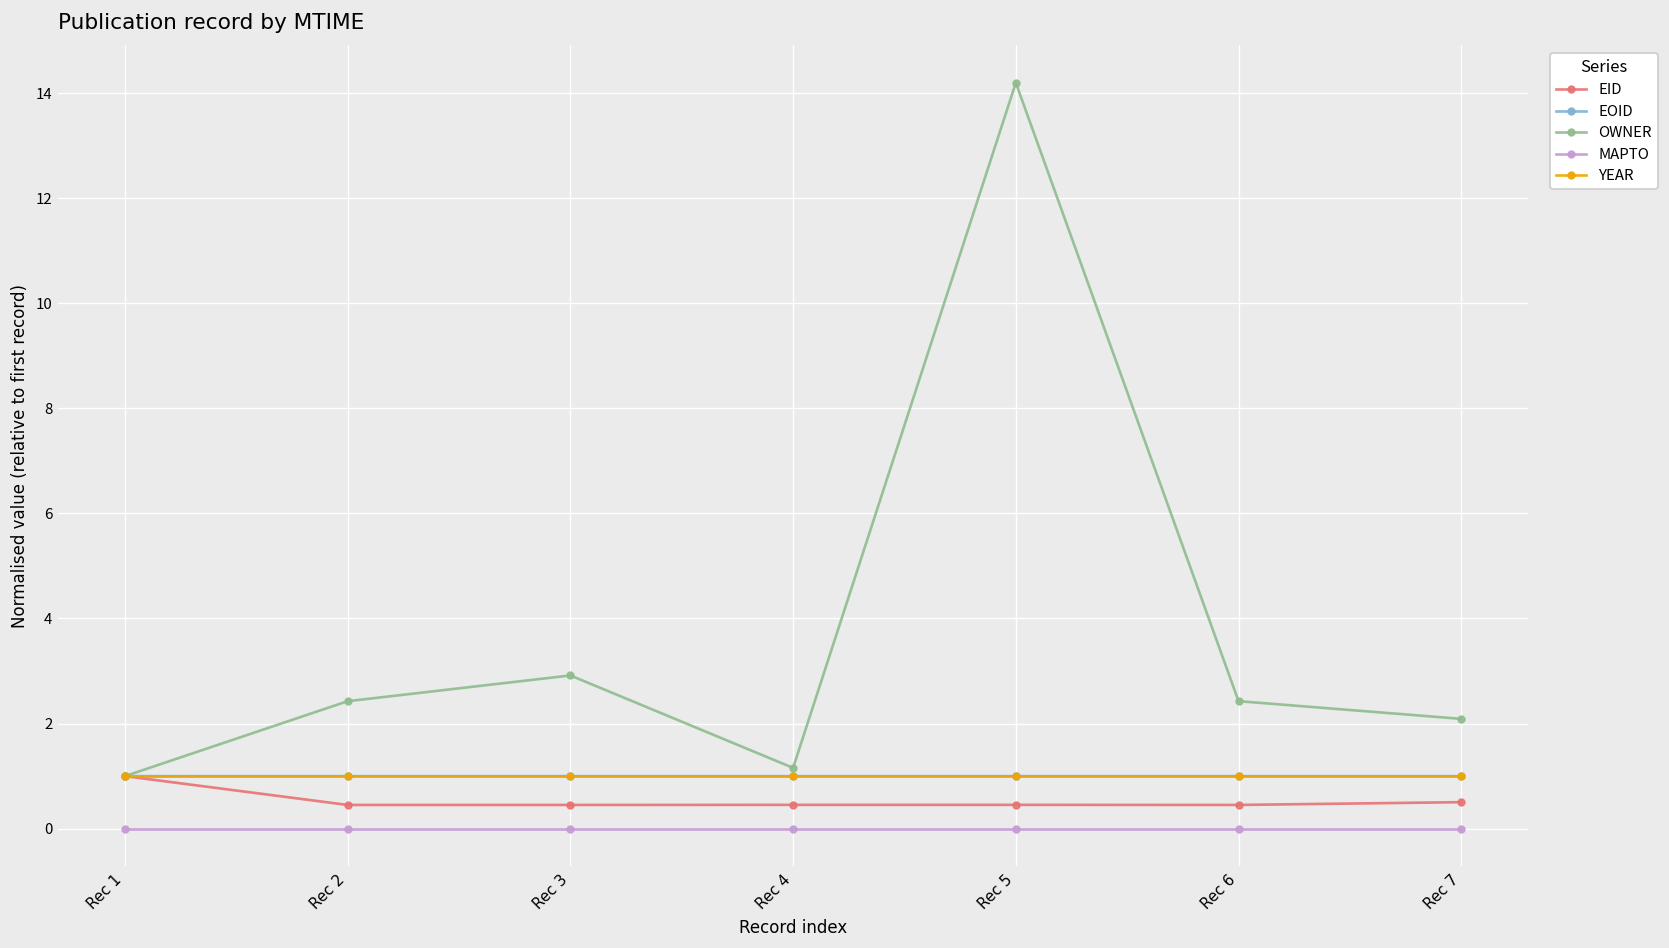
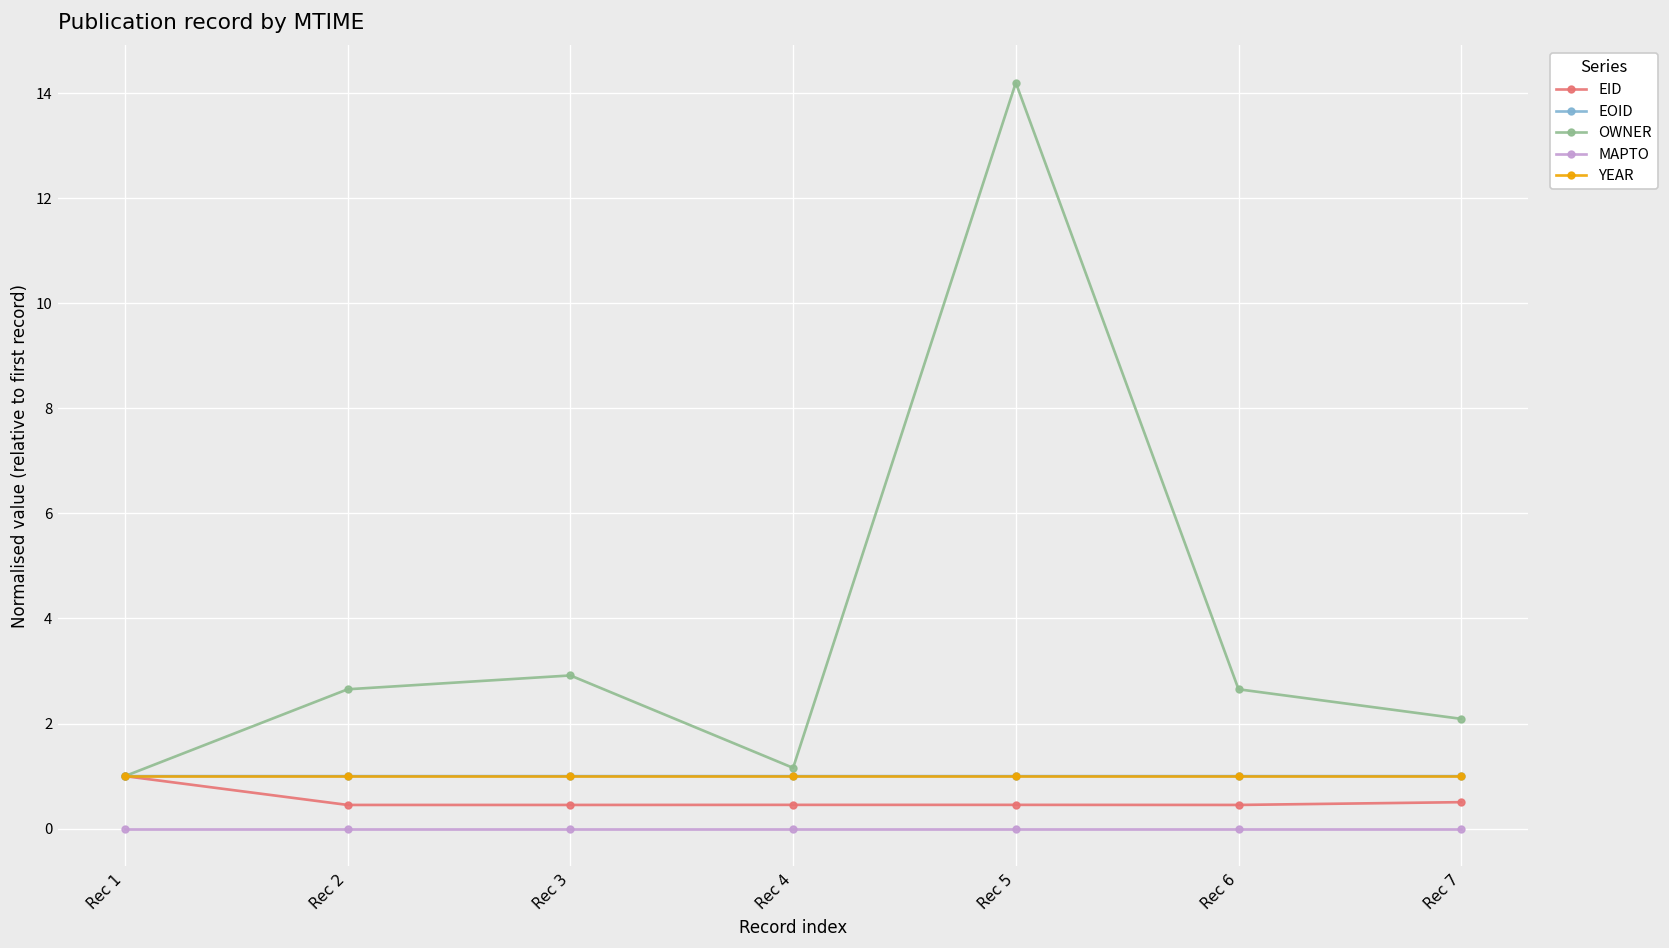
  {
    "EID": {
      "Rec 2": 0.5,
      "Rec 3": 0.5,
      "Rec 4": 0.5,
      "Rec 5": 0.5,
      "Rec 6": 0.5,
      "Rec 7": 0.5
    },
    "YEAR": {
      "Rec 2": 1.0,
      "Rec 3": 1.0,
      "Rec 4": 1.0,
      "Rec 5": 1.0,
      "Rec 6": 1.0,
      "Rec 7": 1.0
    },
    "OWNER": {
-     "Rec 2": 2.4,
+     "Rec 2": 2.7,
      "Rec 3": 2.9,
      "Rec 4": 1.2,
      "Rec 5": 14.2,
-     "Rec 6": 2.4,
+     "Rec 6": 2.7,
      "Rec 7": 2.1
    },
    "MAPTO": {
      "Rec 1": 0.0,
      "Rec 2": 0.0,
      "Rec 3": 0.0,
      "Rec 4": 0.0,
      "Rec 5": 0.0,
      "Rec 6": 0.0,
      "Rec 7": 0.0
    }
  }
